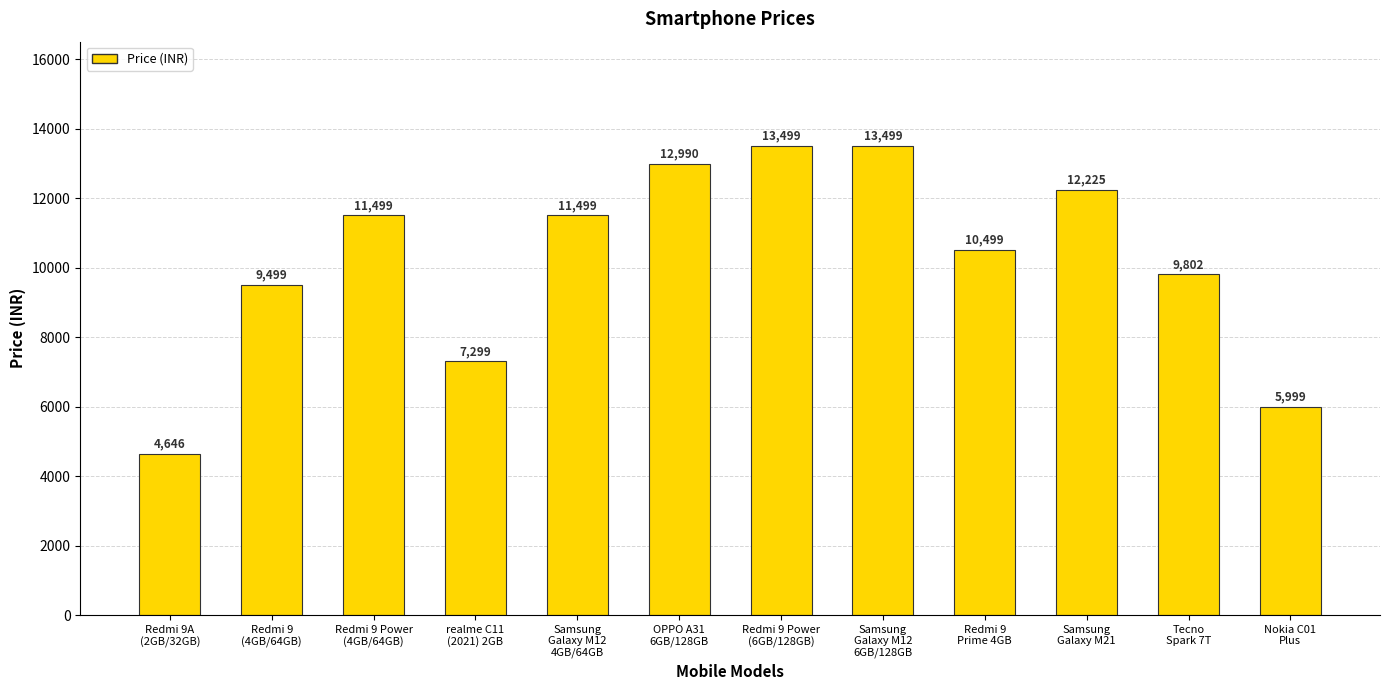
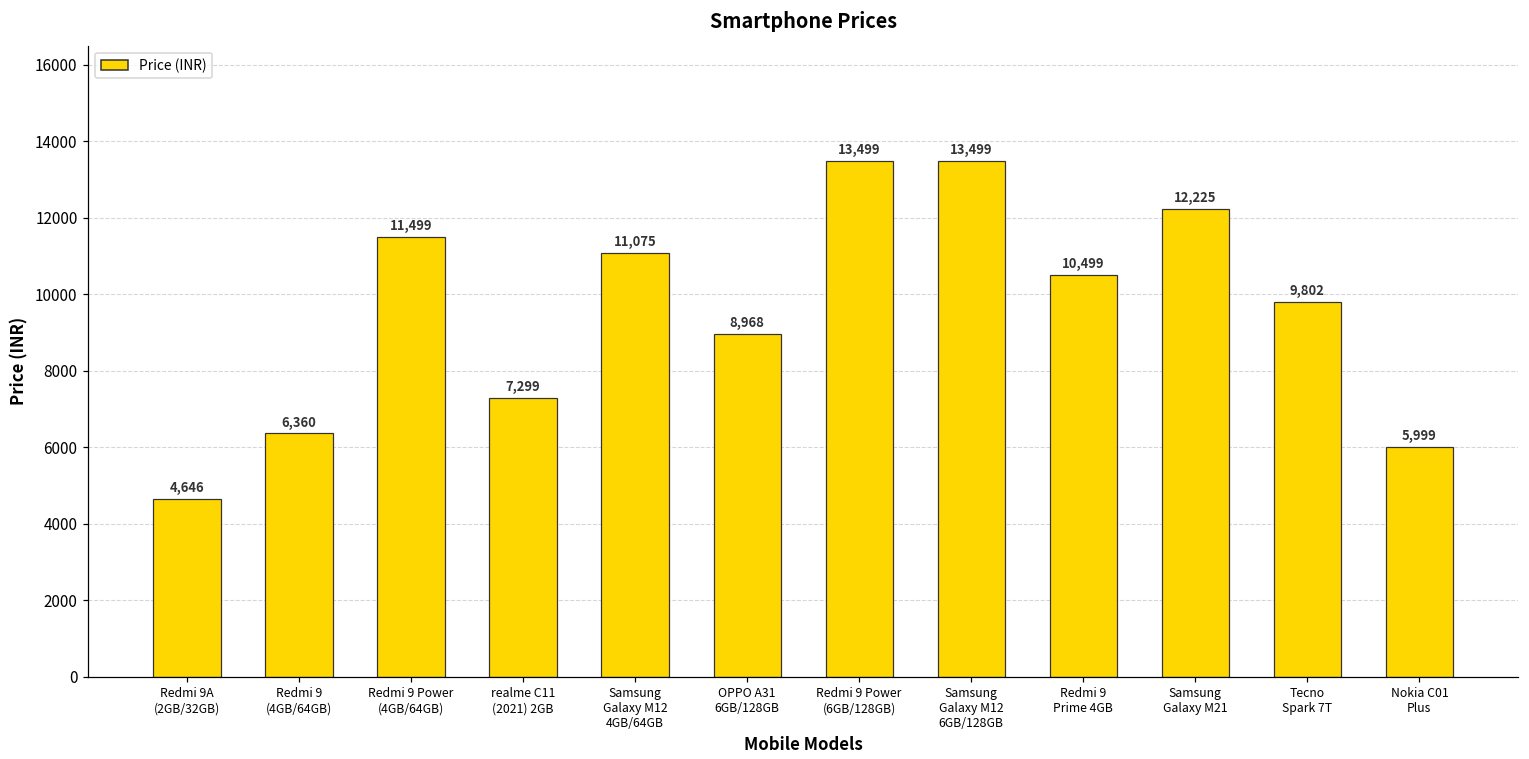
  {
    "Redmi 9A (2GB/32GB)": "4,646",
-   "Redmi 9 (4GB/64GB)": "9,499",
+   "Redmi 9 (4GB/64GB)": "6,360",
    "Redmi 9 Power (4GB/64GB)": "11,499",
    "realme C11 (2021) 2GB": "7,299",
-   "Samsung Galaxy M12 4GB/64GB": "11,499",
-   "OPPO A31 6GB/128GB": "12,990",
+   "Samsung Galaxy M12 4GB/64GB": "11,075",
+   "OPPO A31 6GB/128GB": "8,968",
    "Redmi 9 Power (6GB/128GB)": "13,499",
    "Samsung Galaxy M12 6GB/128GB": "13,499",
    "Redmi 9 Prime 4GB": "10,499",
    "Samsung Galaxy M21": "12,225",
    "Tecno Spark 7T": "9,802",
    "Nokia C01 Plus": "5,999"
  }
